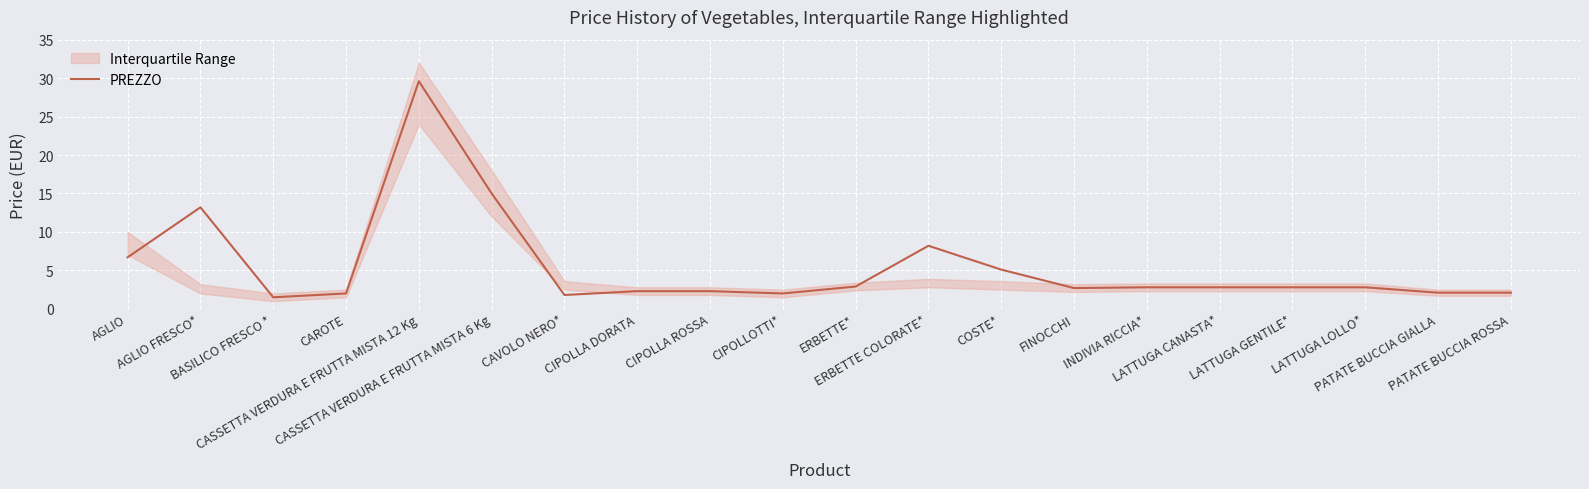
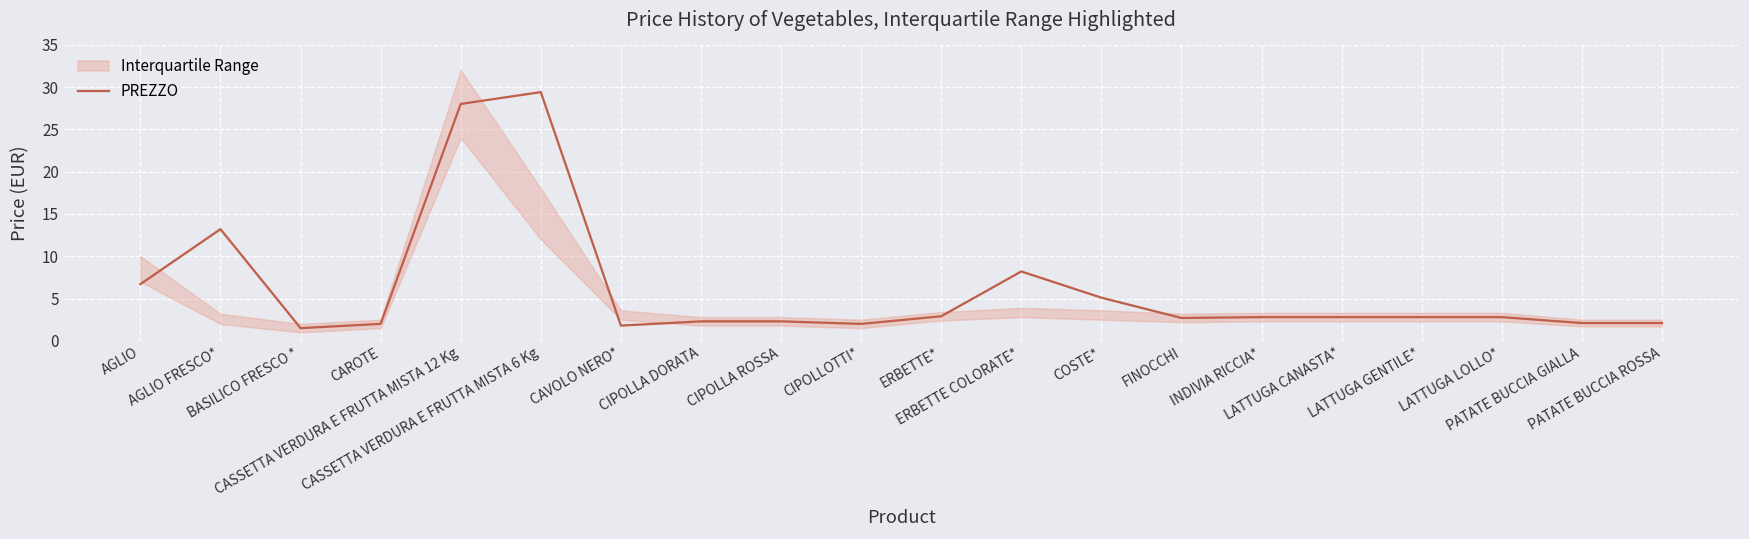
  {
    "PREZZO": {
      "AGLIO": 7,
      "AGLIO FRESCO*": 13,
      "BASILICO FRESCO *": 2,
      "CAROTE": 2,
-     "CASSETTA VERDURA E FRUTTA MISTA 12 Kg": 30,
-     "CASSETTA VERDURA E FRUTTA MISTA 6 Kg": 15,
+     "CASSETTA VERDURA E FRUTTA MISTA 12 Kg": 28,
+     "CASSETTA VERDURA E FRUTTA MISTA 6 Kg": 29,
      "CAVOLO NERO*": 2,
      "CIPOLLA DORATA": 2,
      "CIPOLLA ROSSA": 2,
      "CIPOLLOTTI*": 2,
      "ERBETTE*": 3,
      "ERBETTE COLORATE*": 8,
      "COSTE*": 5,
      "FINOCCHI": 3,
      "INDIVIA RICCIA*": 3,
      "LATTUGA CANASTA*": 3,
      "LATTUGA GENTILE*": 3,
      "LATTUGA LOLLO*": 3,
      "PATATE BUCCIA GIALLA": 2,
      "PATATE BUCCIA ROSSA": 2
    }
  }
